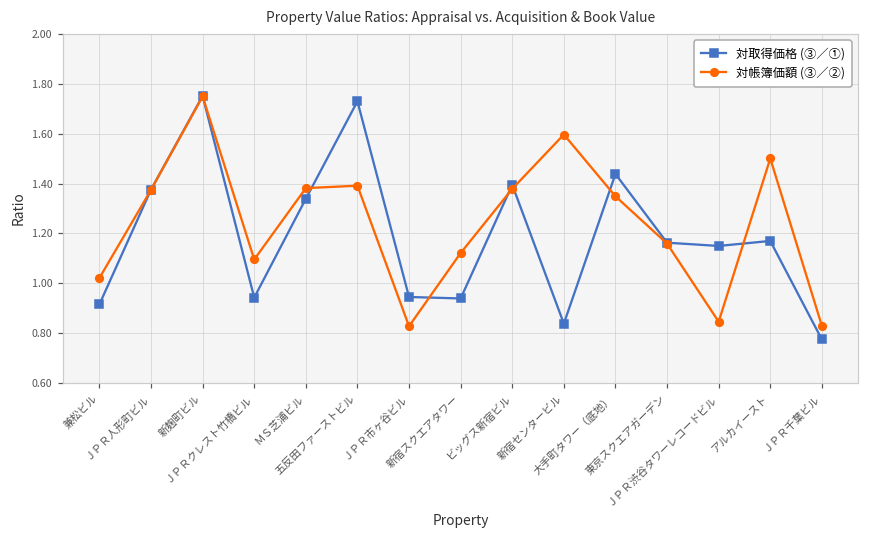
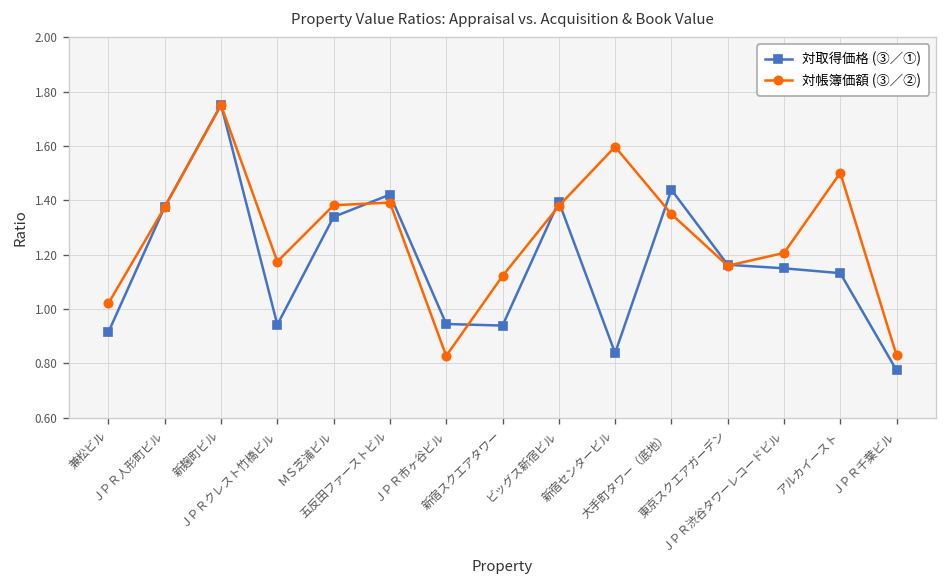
  {
    "対取得価格 (③／①)": {
      "兼松ビル": 0.92,
      "ＪＰＲクレスト竹橋ビル": 0.94,
      "ＭＳ芝浦ビル": 1.34,
-     "五反田ファーストビル": 1.73,
+     "五反田ファーストビル": 1.42,
      "ＪＰＲ市ヶ谷ビル": 0.95,
      "新宿スクエアタワー": 0.94,
      "ビッグス新宿ビル": 1.40,
      "新宿センタービル": 0.84,
      "大手町タワー（底地）": 1.44,
      "ＪＰＲ渋谷タワーレコードビル": 1.15,
-     "アルカイースト": 1.17,
+     "アルカイースト": 1.13,
      "ＪＰＲ千葉ビル": 0.77
    },
    "対帳簿価額 (③／②)": {
      "兼松ビル": 1.02,
-     "ＪＰＲクレスト竹橋ビル": 1.10,
+     "ＪＰＲクレスト竹橋ビル": 1.17,
      "ＭＳ芝浦ビル": 1.38,
      "五反田ファーストビル": 1.39,
      "ＪＰＲ市ヶ谷ビル": 0.83,
      "新宿スクエアタワー": 1.12,
      "ビッグス新宿ビル": 1.38,
      "新宿センタービル": 1.60,
      "大手町タワー（底地）": 1.35,
-     "ＪＰＲ渋谷タワーレコードビル": 0.85,
+     "ＪＰＲ渋谷タワーレコードビル": 1.21,
      "アルカイースト": 1.50,
      "ＪＰＲ千葉ビル": 0.83
    }
  }
